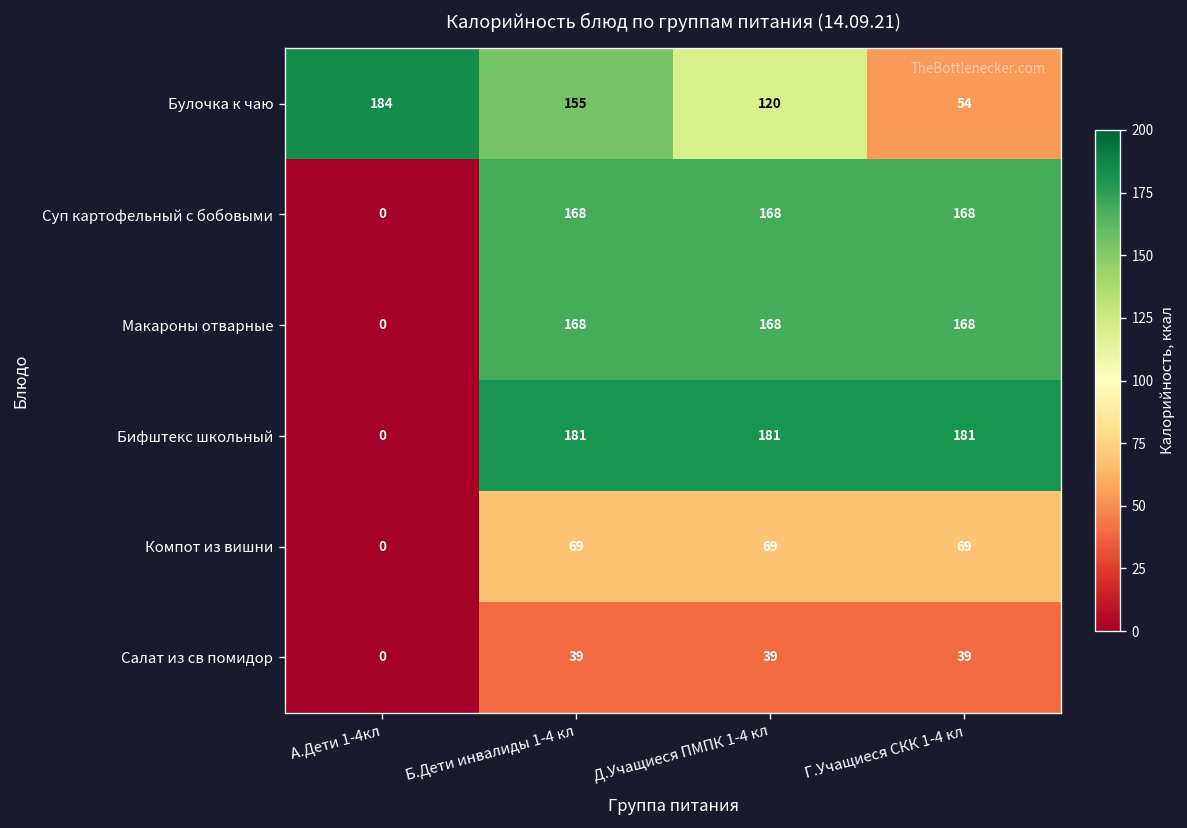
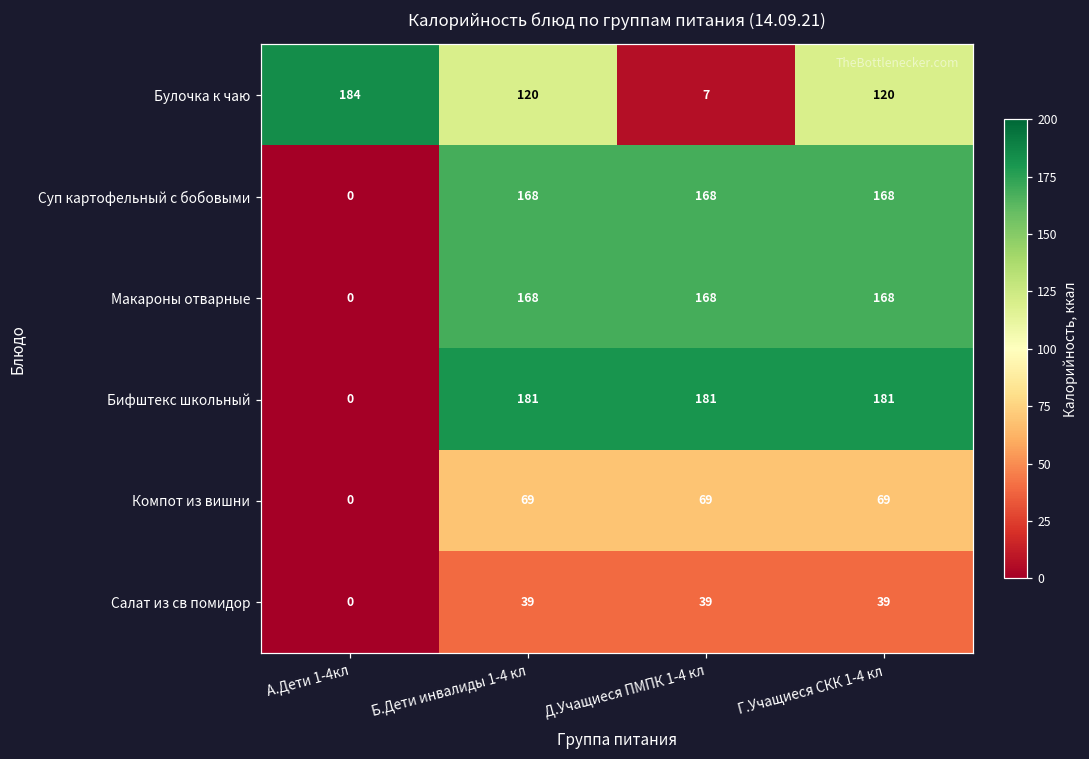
  {
    "Булочка к чаю": {
      "А.Дети 1-4кл": 184,
-     "Б.Дети инвалиды 1-4 кл": 155,
-     "Д.Учащиеся ПМПК 1-4 кл": 120,
-     "Г.Учащиеся СКК 1-4 кл": 54
+     "Б.Дети инвалиды 1-4 кл": 120,
+     "Д.Учащиеся ПМПК 1-4 кл": 7,
+     "Г.Учащиеся СКК 1-4 кл": 120
    },
    "Суп картофельный с бобовыми": {
      "А.Дети 1-4кл": 0,
      "Б.Дети инвалиды 1-4 кл": 168,
      "Д.Учащиеся ПМПК 1-4 кл": 168,
      "Г.Учащиеся СКК 1-4 кл": 168
    },
    "Макароны отварные": {
      "А.Дети 1-4кл": 0,
      "Б.Дети инвалиды 1-4 кл": 168,
      "Д.Учащиеся ПМПК 1-4 кл": 168,
      "Г.Учащиеся СКК 1-4 кл": 168
    },
    "Бифштекс школьный": {
      "А.Дети 1-4кл": 0,
      "Б.Дети инвалиды 1-4 кл": 181,
      "Д.Учащиеся ПМПК 1-4 кл": 181,
      "Г.Учащиеся СКК 1-4 кл": 181
    },
    "Компот из вишни": {
      "А.Дети 1-4кл": 0,
      "Б.Дети инвалиды 1-4 кл": 69,
      "Д.Учащиеся ПМПК 1-4 кл": 69,
      "Г.Учащиеся СКК 1-4 кл": 69
    },
    "Салат из св помидор": {
      "А.Дети 1-4кл": 0,
      "Б.Дети инвалиды 1-4 кл": 39,
      "Д.Учащиеся ПМПК 1-4 кл": 39,
      "Г.Учащиеся СКК 1-4 кл": 39
    }
  }
